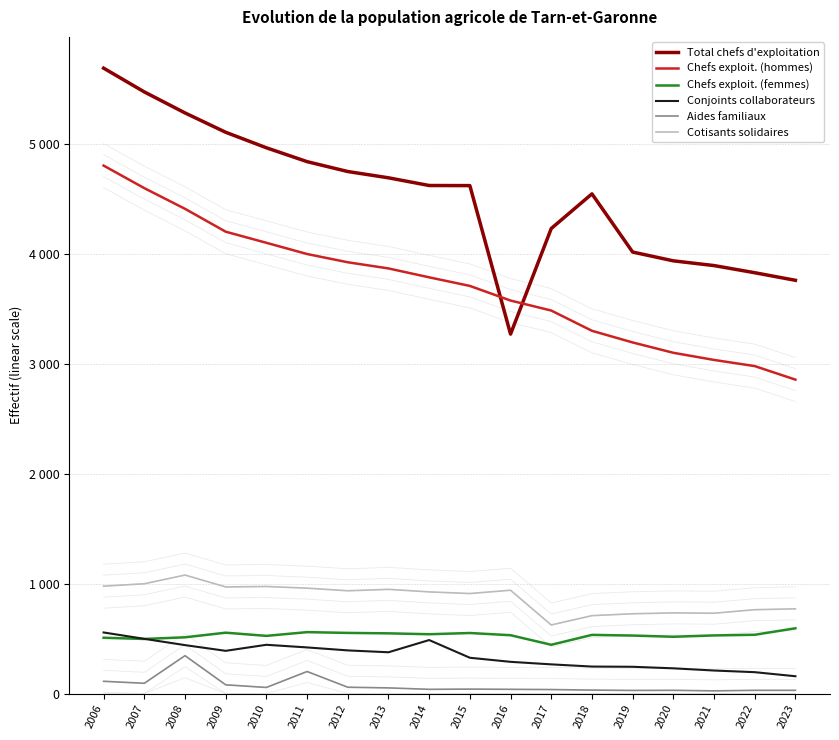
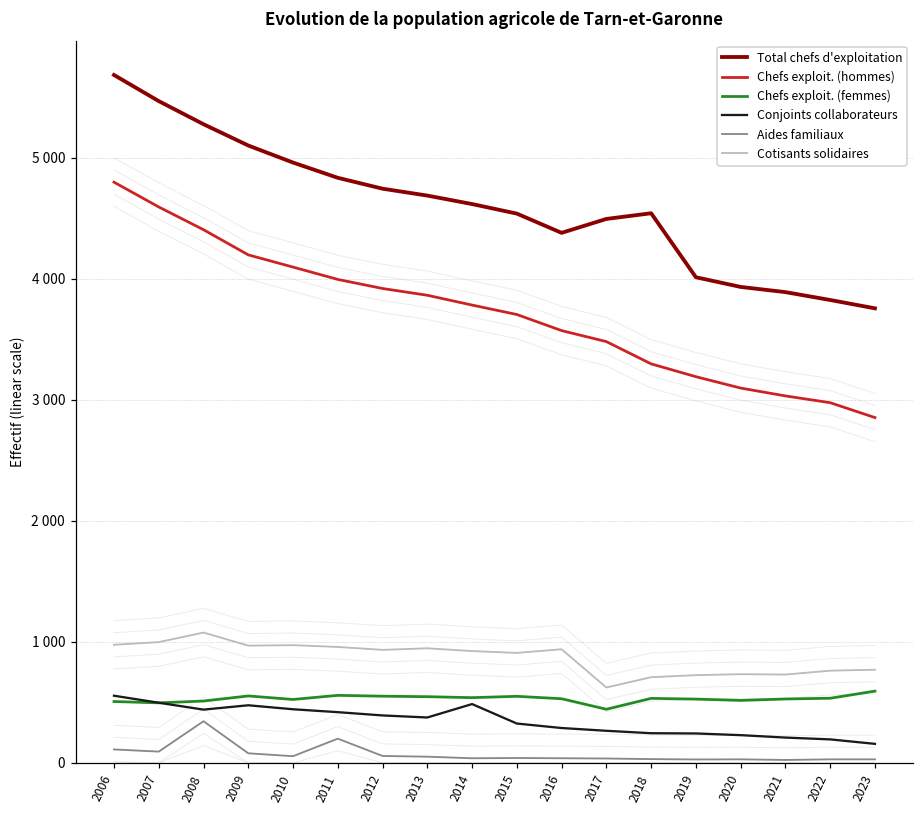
  {
    "Chefs exploit. (hommes)": {
      "2006": 4800,
      "2007": 4600,
      "2008": 4410,
      "2009": 4200,
      "2010": 4100,
      "2011": 4000,
      "2012": 3920,
      "2013": 3870,
      "2014": 3780,
      "2015": 3710,
      "2016": 3570,
      "2017": 3480,
      "2018": 3300,
      "2019": 3190,
      "2020": 3100,
      "2021": 3030,
      "2022": 2980,
      "2023": 2850
    },
    "Aides familiaux": {
      "2006": 110,
      "2007": 90,
      "2008": 340,
      "2009": 80,
      "2010": 60,
      "2011": 200,
      "2012": 60,
      "2013": 50,
      "2014": 40,
      "2015": 40,
      "2016": 40,
      "2017": 40,
      "2018": 30,
      "2019": 30,
      "2020": 30,
      "2021": 20,
      "2022": 30,
      "2023": 30
    },
    "Total chefs d'exploitation": {
      "2006": 5690,
      "2007": 5470,
      "2008": 5280,
      "2009": 5100,
      "2010": 4960,
      "2011": 4840,
      "2012": 4750,
      "2013": 4690,
      "2014": 4620,
-     "2015": 4620,
-     "2016": 3270,
-     "2017": 4230,
+     "2015": 4540,
+     "2016": 4380,
+     "2017": 4500,
      "2018": 4540,
      "2019": 4010,
      "2020": 3930,
      "2021": 3890,
      "2022": 3830,
      "2023": 3760
    },
    "Chefs exploit. (femmes)": {
      "2006": 510,
      "2008": 510,
      "2009": 550,
      "2010": 520,
      "2011": 560,
      "2012": 550,
      "2013": 550,
      "2014": 540,
      "2015": 550,
      "2016": 530,
      "2018": 530,
      "2022": 530
    },
    "Conjoints collaborateurs": {
      "2006": 560,
-     "2009": 390,
+     "2009": 480,
      "2010": 440,
      "2012": 390,
      "2013": 380,
      "2014": 490,
      "2015": 330,
      "2016": 290,
      "2017": 270,
      "2022": 190,
      "2023": 160
    }
  }
